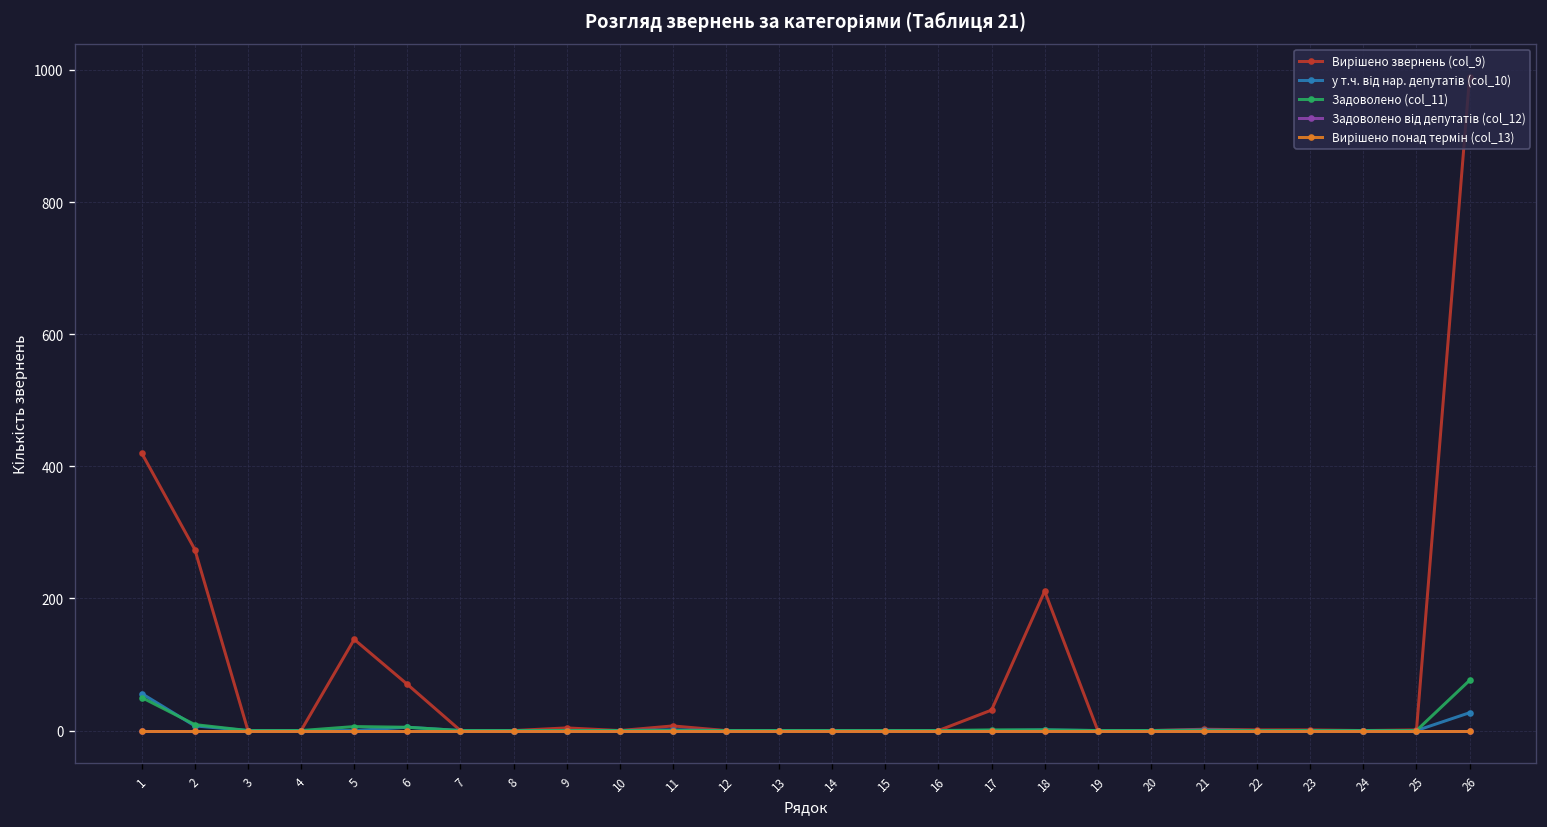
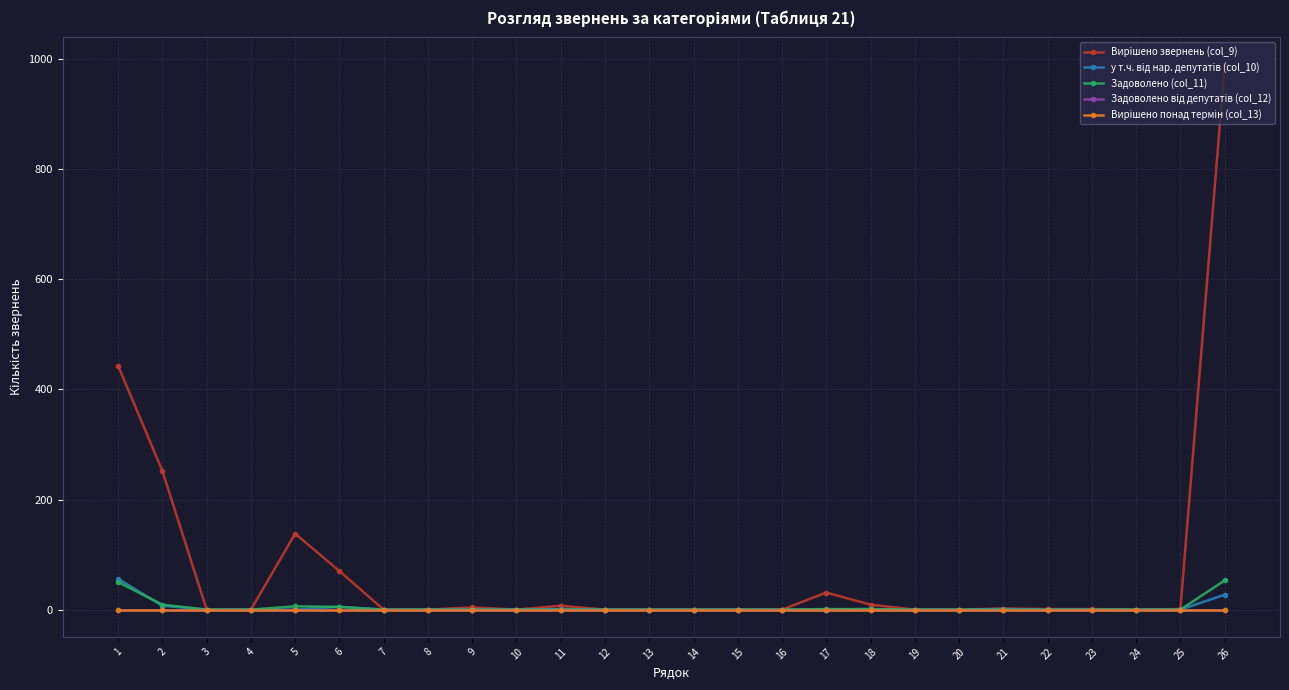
  {
    "Вирішено звернень (col_9)": {
-     "1": 420,
-     "2": 270,
+     "1": 440,
+     "2": 250,
      "5": 140,
      "6": 70,
      "11": 10,
      "17": 30,
-     "18": 210
+     "18": 10
    },
    "у т.ч. від нар. депутатів (col_10)": {
      "1": 60,
      "26": 30
    },
    "Задоволено (col_11)": {
      "1": 50,
      "5": 10,
-     "26": 80
+     "26": 50
    },
    "Вирішено понад термін (col_13)": {
      "1": 0,
      "2": 0,
      "6": 0,
      "26": 0
    }
  }
